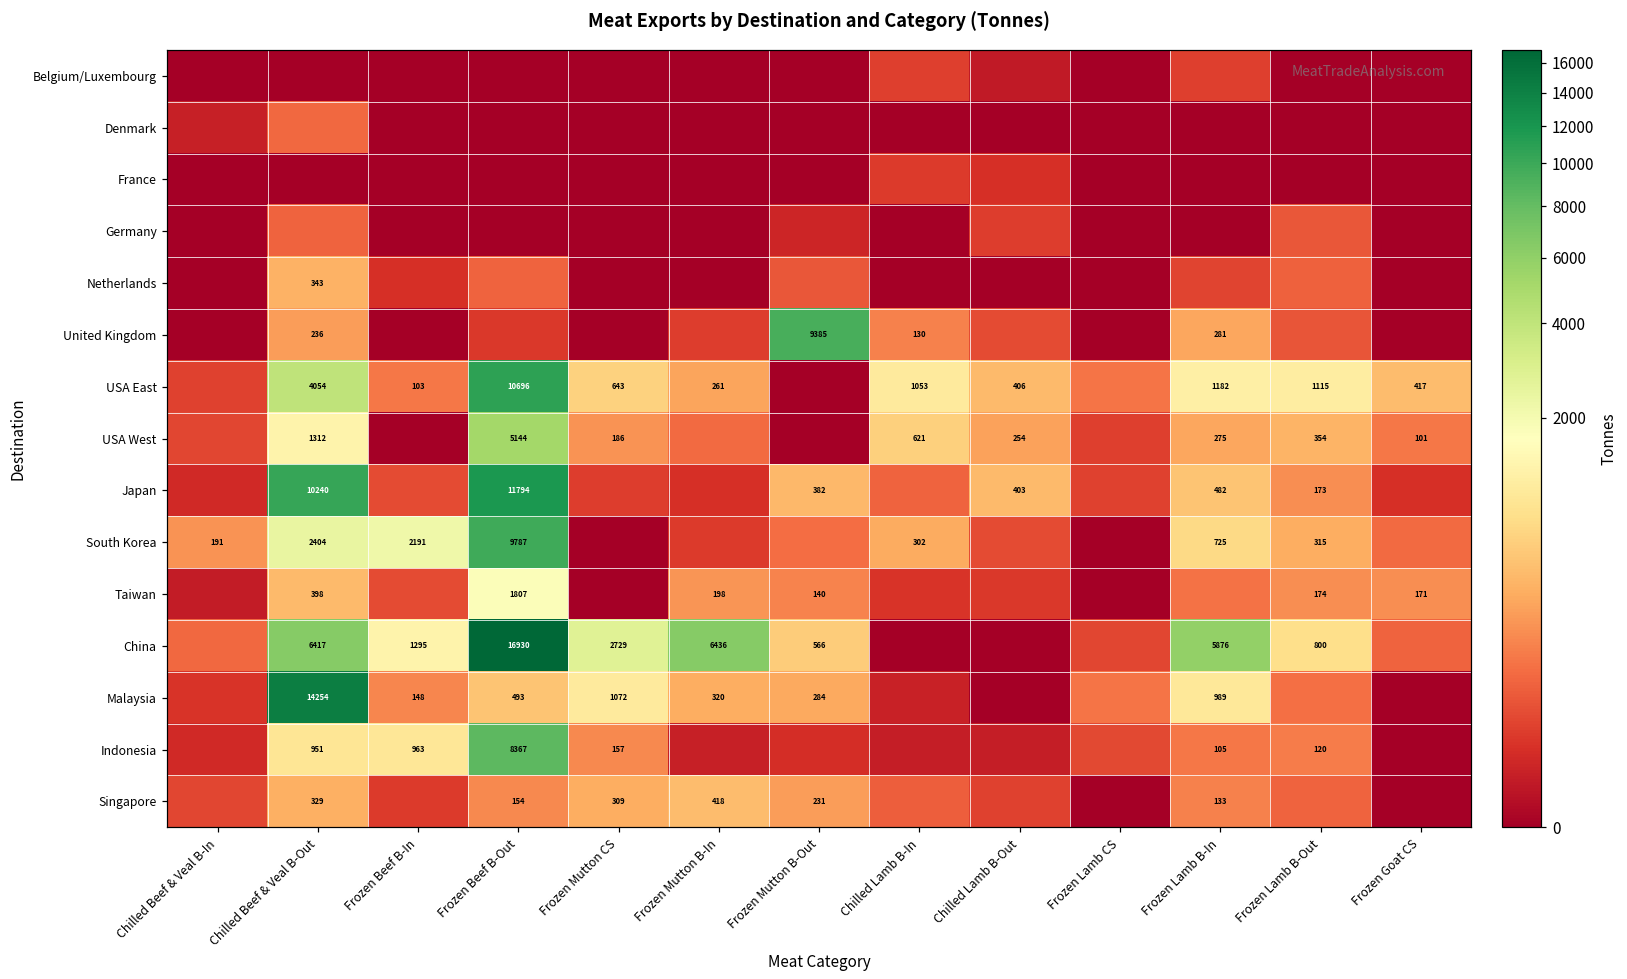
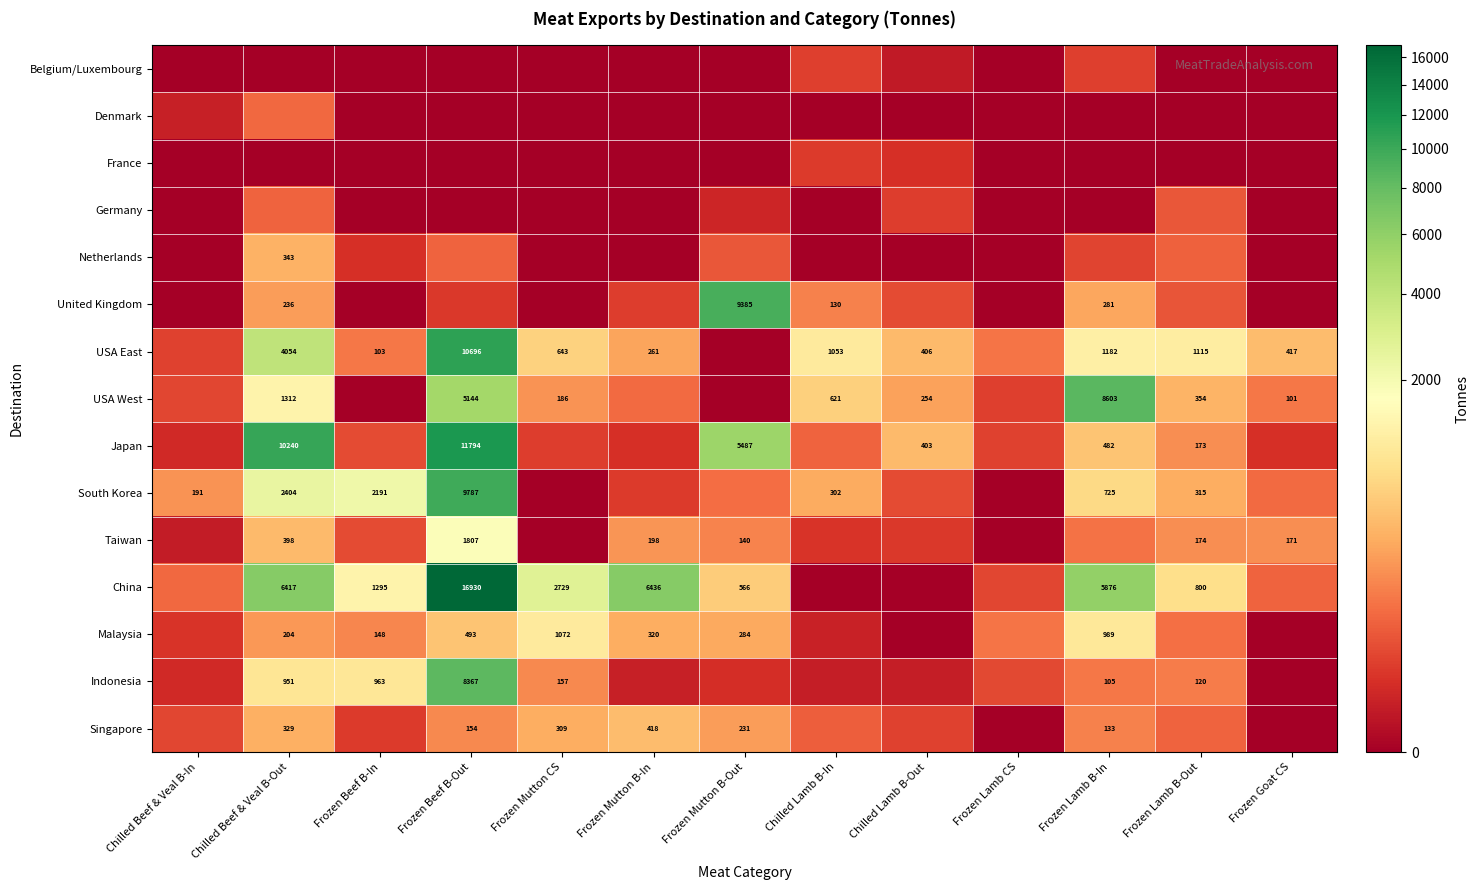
  {
    "Netherlands": {
      "Chilled Beef & Veal B-Out": 343
    },
    "United Kingdom": {
      "Chilled Beef & Veal B-Out": 236,
      "Frozen Mutton B-Out": 9385,
      "Chilled Lamb B-In": 130,
      "Frozen Lamb B-In": 281
    },
    "USA East": {
      "Chilled Beef & Veal B-Out": 4054,
      "Frozen Beef B-In": 103,
      "Frozen Beef B-Out": 10696,
      "Frozen Mutton CS": 643,
      "Frozen Mutton B-In": 261,
      "Chilled Lamb B-In": 1053,
      "Chilled Lamb B-Out": 406,
      "Frozen Lamb B-In": 1182,
      "Frozen Lamb B-Out": 1115,
      "Frozen Goat CS": 417
    },
    "USA West": {
      "Chilled Beef & Veal B-Out": 1312,
      "Frozen Beef B-Out": 5144,
      "Frozen Mutton CS": 186,
      "Chilled Lamb B-In": 621,
      "Chilled Lamb B-Out": 254,
-     "Frozen Lamb B-In": 275,
+     "Frozen Lamb B-In": 8603,
      "Frozen Lamb B-Out": 354,
      "Frozen Goat CS": 101
    },
    "Japan": {
      "Chilled Beef & Veal B-Out": 10240,
      "Frozen Beef B-Out": 11794,
-     "Frozen Mutton B-Out": 382,
+     "Frozen Mutton B-Out": 5487,
      "Chilled Lamb B-Out": 403,
      "Frozen Lamb B-In": 482,
      "Frozen Lamb B-Out": 173
    },
    "South Korea": {
      "Chilled Beef & Veal B-In": 191,
      "Chilled Beef & Veal B-Out": 2404,
      "Frozen Beef B-In": 2191,
      "Frozen Beef B-Out": 9787,
      "Chilled Lamb B-In": 302,
      "Frozen Lamb B-In": 725,
      "Frozen Lamb B-Out": 315
    },
    "Taiwan": {
      "Chilled Beef & Veal B-Out": 398,
      "Frozen Beef B-Out": 1807,
      "Frozen Mutton B-In": 198,
      "Frozen Mutton B-Out": 140,
      "Frozen Lamb B-Out": 174,
      "Frozen Goat CS": 171
    },
    "China": {
      "Chilled Beef & Veal B-Out": 6417,
      "Frozen Beef B-In": 1295,
      "Frozen Beef B-Out": 16930,
      "Frozen Mutton CS": 2729,
      "Frozen Mutton B-In": 6436,
      "Frozen Mutton B-Out": 566,
      "Frozen Lamb B-In": 5876,
      "Frozen Lamb B-Out": 800
    },
    "Malaysia": {
-     "Chilled Beef & Veal B-Out": 14254,
+     "Chilled Beef & Veal B-Out": 204,
      "Frozen Beef B-In": 148,
      "Frozen Beef B-Out": 493,
      "Frozen Mutton CS": 1072,
      "Frozen Mutton B-In": 320,
      "Frozen Mutton B-Out": 284,
      "Frozen Lamb B-In": 989
    },
    "Indonesia": {
      "Chilled Beef & Veal B-Out": 951,
      "Frozen Beef B-In": 963,
      "Frozen Beef B-Out": 8367,
      "Frozen Mutton CS": 157,
      "Frozen Lamb B-In": 105,
      "Frozen Lamb B-Out": 120
    },
    "Singapore": {
      "Chilled Beef & Veal B-Out": 329,
      "Frozen Beef B-Out": 154,
      "Frozen Mutton CS": 309,
      "Frozen Mutton B-In": 418,
      "Frozen Mutton B-Out": 231,
      "Frozen Lamb B-In": 133
    }
  }
